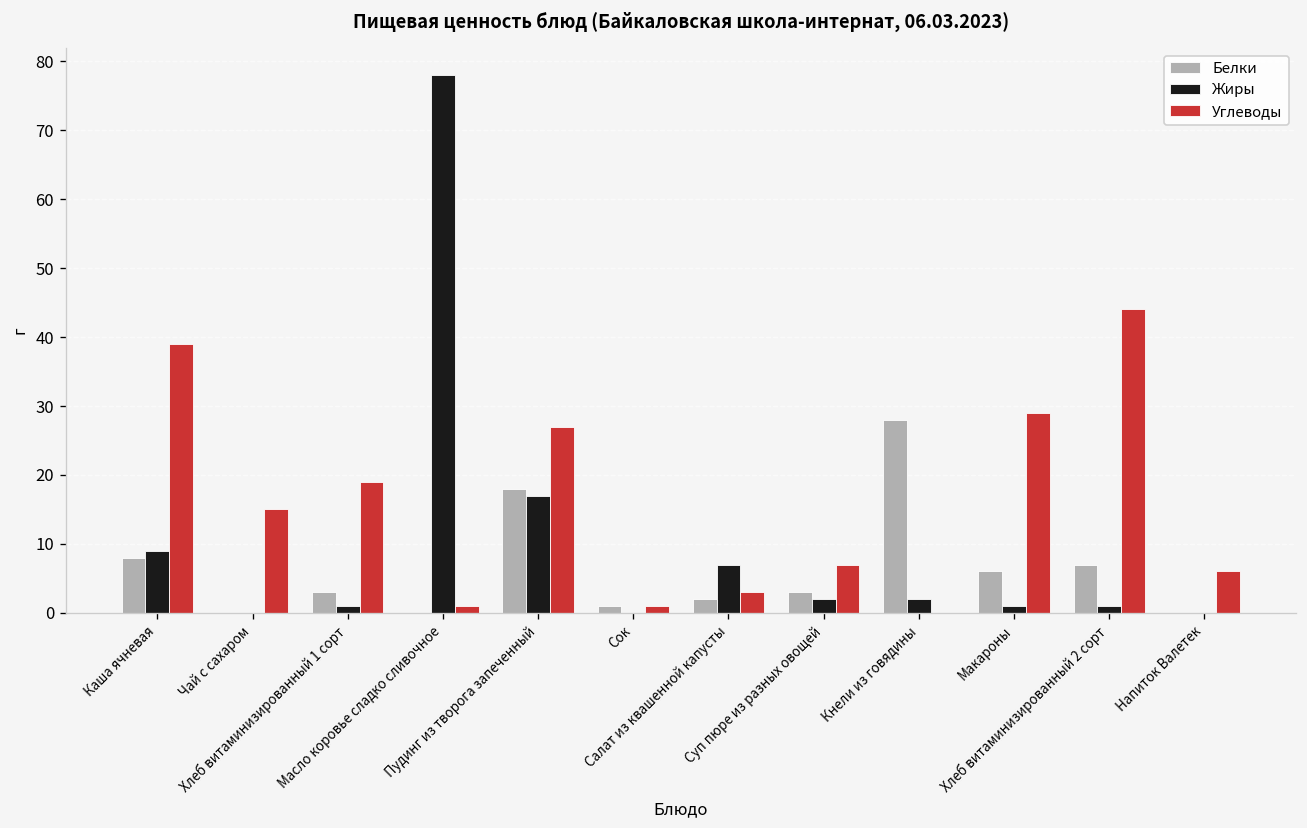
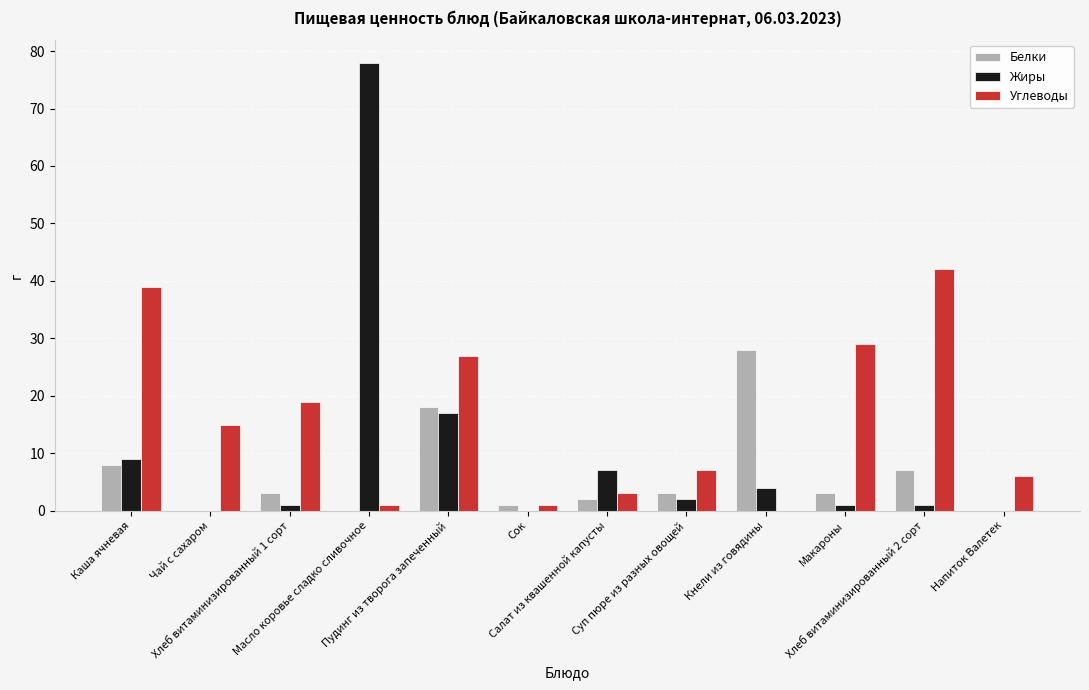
  {
    "Белки": {
      "Каша ячневая": 8,
      "Чай с сахаром": 0,
      "Хлеб витаминизированный 1 сорт": 3,
      "Масло коровье сладко сливочное": 0,
      "Пудинг из творога запеченный": 18,
      "Сок": 1,
      "Салат из квашенной капусты": 2,
      "Суп пюре из разных овощей": 3,
      "Кнели из говядины": 28,
-     "Макароны": 6,
+     "Макароны": 3,
      "Хлеб витаминизированный 2 сорт": 7,
      "Напиток Валетек": 0
    },
    "Жиры": {
      "Каша ячневая": 9,
      "Чай с сахаром": 0,
      "Хлеб витаминизированный 1 сорт": 1,
      "Масло коровье сладко сливочное": 78,
      "Пудинг из творога запеченный": 17,
      "Сок": 0,
      "Салат из квашенной капусты": 7,
      "Суп пюре из разных овощей": 2,
-     "Кнели из говядины": 2,
+     "Кнели из говядины": 4,
      "Макароны": 1,
      "Хлеб витаминизированный 2 сорт": 1,
      "Напиток Валетек": 0
    },
    "Углеводы": {
      "Каша ячневая": 39,
      "Чай с сахаром": 15,
      "Хлеб витаминизированный 1 сорт": 19,
      "Масло коровье сладко сливочное": 1,
      "Пудинг из творога запеченный": 27,
      "Сок": 1,
      "Салат из квашенной капусты": 3,
      "Суп пюре из разных овощей": 7,
      "Кнели из говядины": 0,
      "Макароны": 29,
-     "Хлеб витаминизированный 2 сорт": 44,
+     "Хлеб витаминизированный 2 сорт": 42,
      "Напиток Валетек": 6
    }
  }
